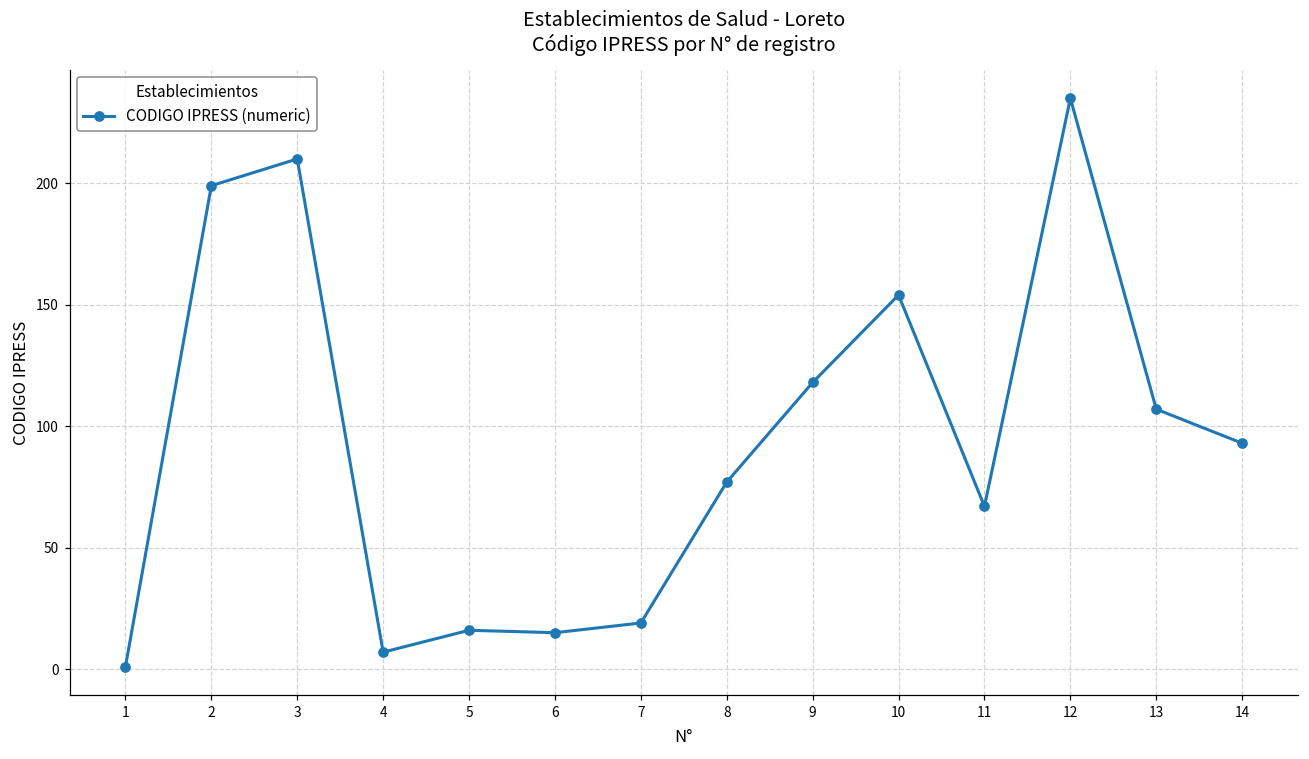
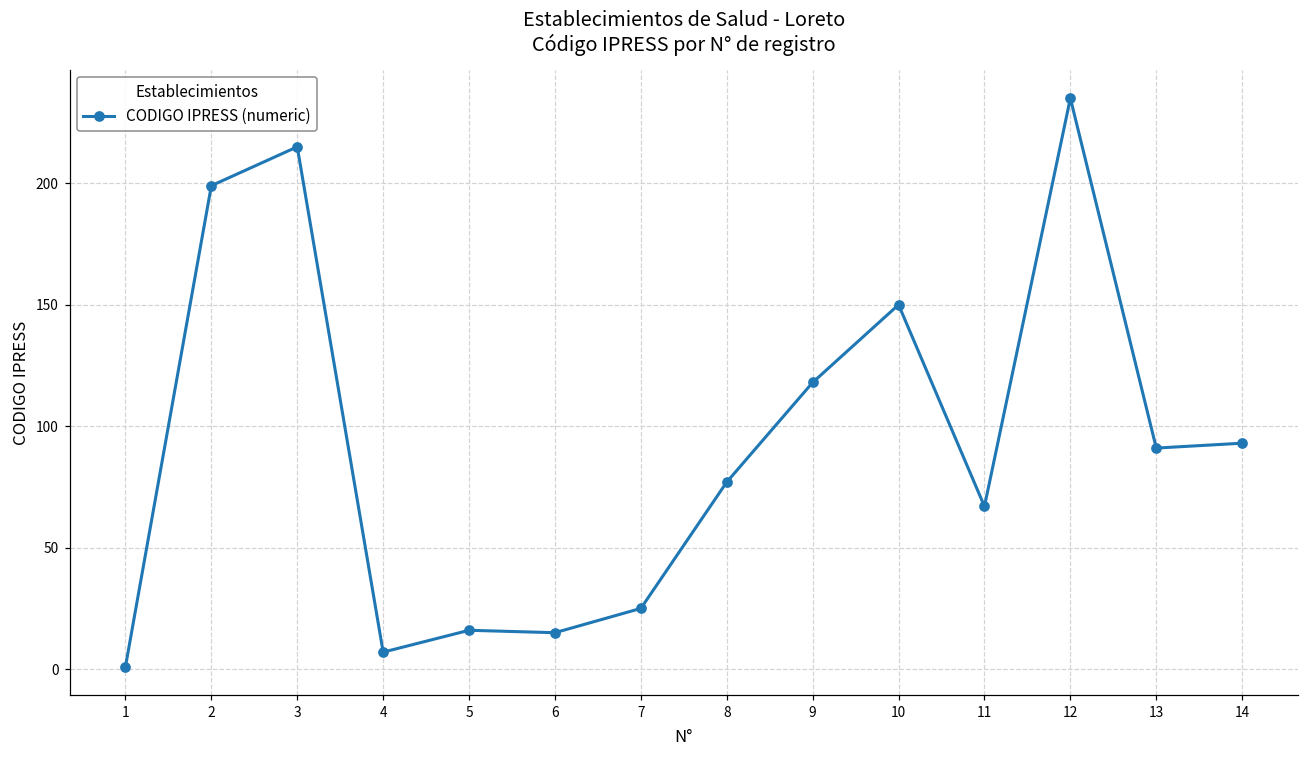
  {
    "1": 1,
    "2": 199,
-   "3": 210,
+   "3": 215,
    "4": 7,
    "5": 16,
    "6": 15,
-   "7": 19,
+   "7": 25,
    "8": 77,
    "9": 118,
-   "10": 154,
+   "10": 150,
    "11": 67,
    "12": 235,
-   "13": 107,
+   "13": 91,
    "14": 93
  }
